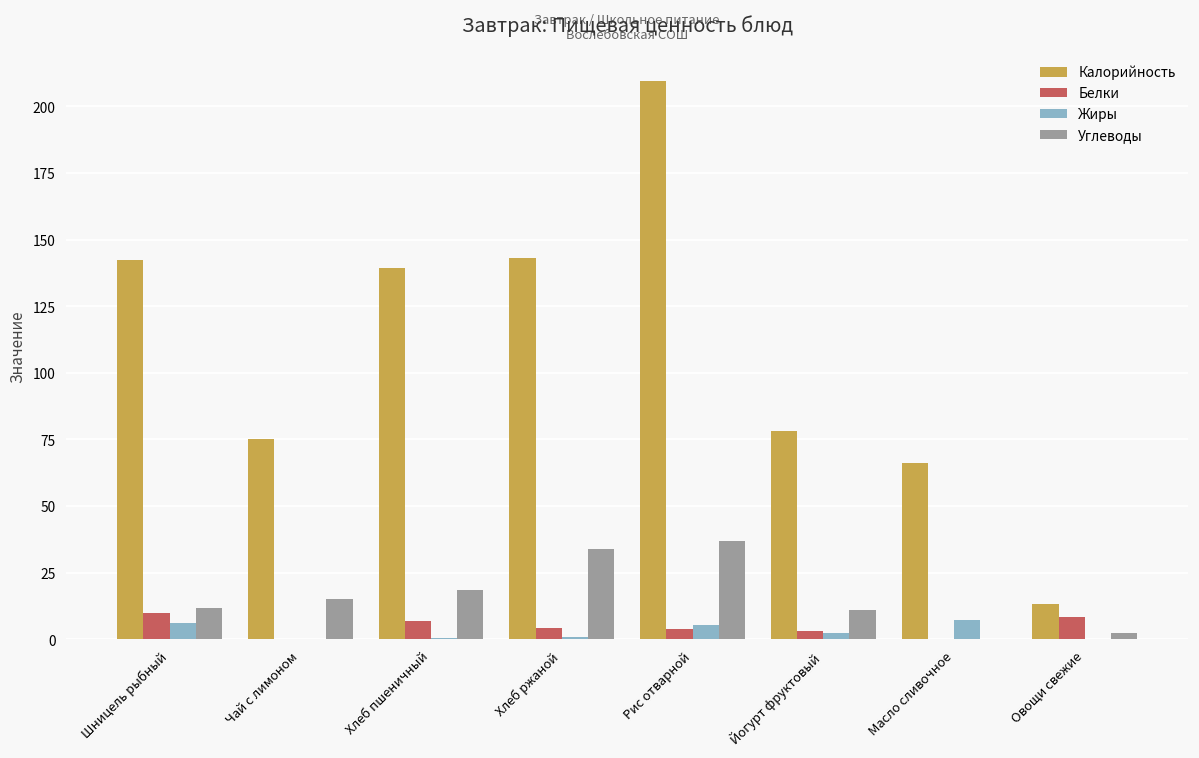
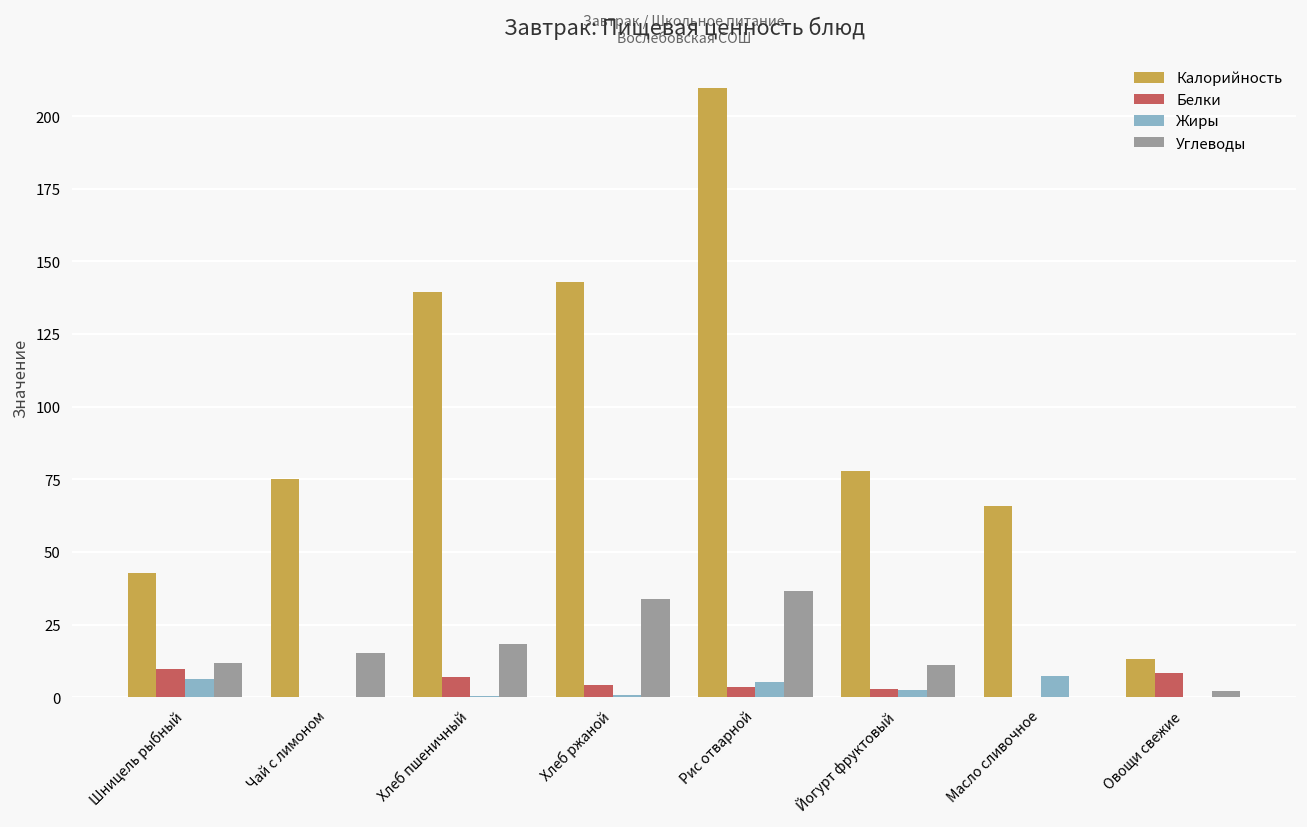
  {
    "Калорийность": {
-     "Шницель рыбный": 142,
+     "Шницель рыбный": 43,
      "Чай с лимоном": 75,
      "Хлеб пшеничный": 139,
      "Хлеб ржаной": 143,
      "Рис отварной": 210,
      "Йогурт фруктовый": 78,
      "Масло сливочное": 66,
      "Овощи свежие": 13
    },
    "Белки": {
      "Шницель рыбный": 10,
      "Хлеб пшеничный": 7,
      "Хлеб ржаной": 4,
      "Рис отварной": 4,
      "Йогурт фруктовый": 3,
      "Овощи свежие": 8
    }
  }
